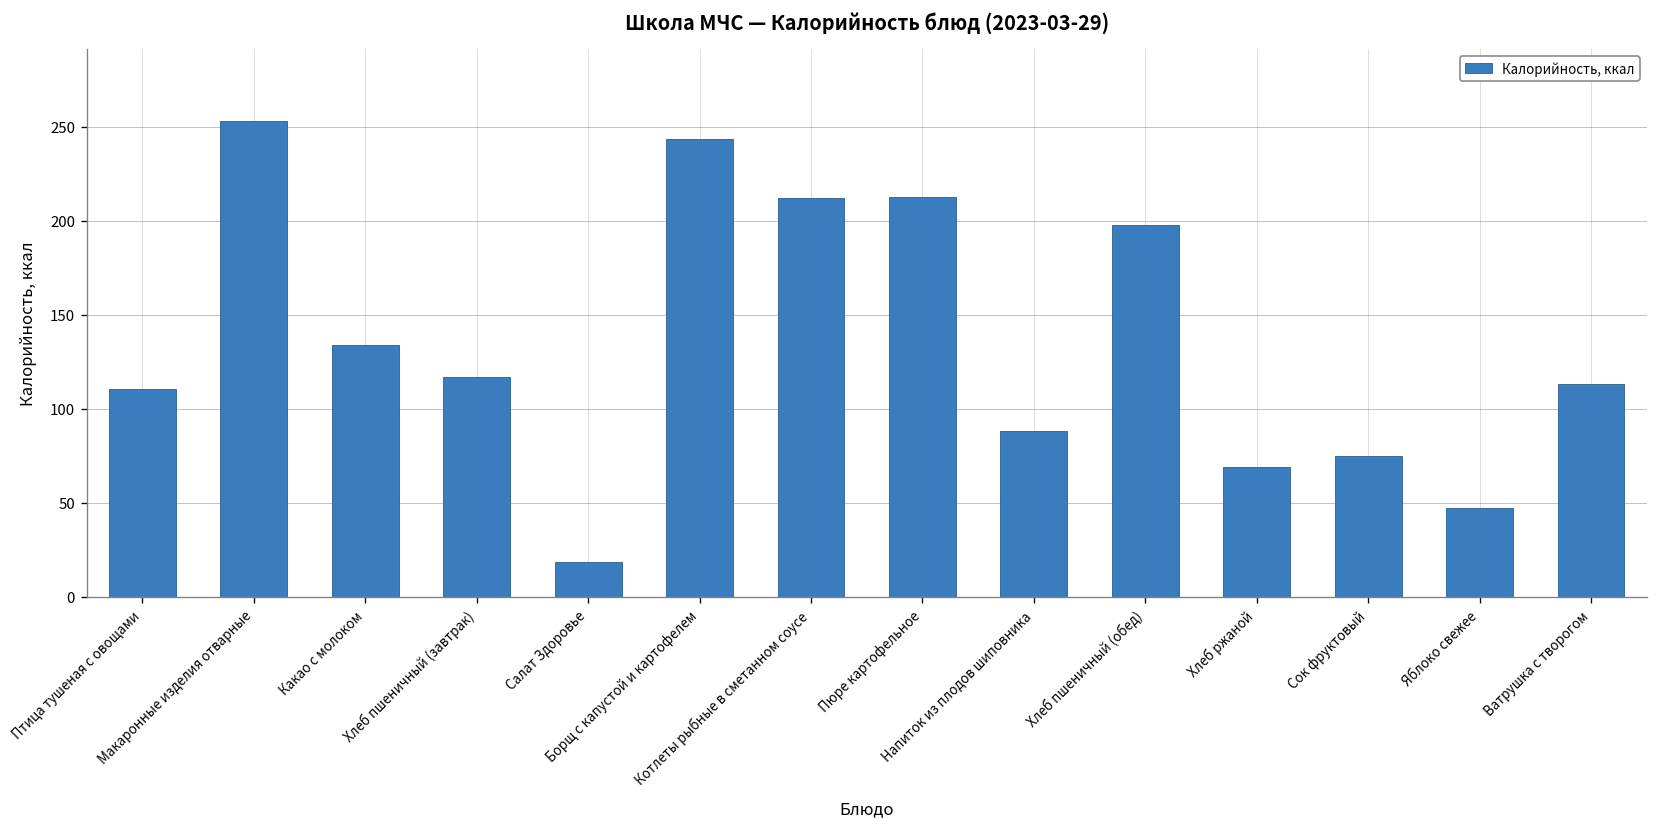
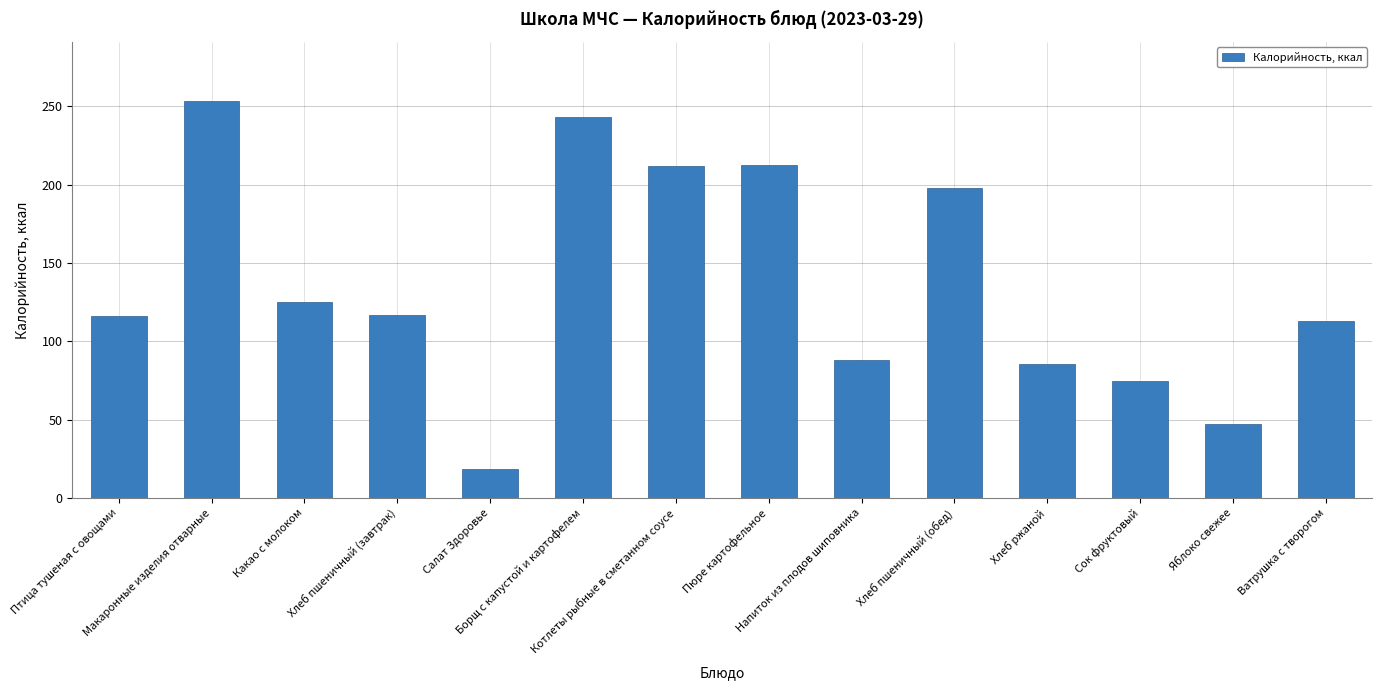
  {
-   "Птица тушеная с овощами": 110,
+   "Птица тушеная с овощами": 116,
    "Макаронные изделия отварные": 253,
-   "Какао с молоком": 134,
+   "Какао с молоком": 125,
    "Хлеб пшеничный (завтрак)": 117,
    "Салат Здоровье": 18,
    "Борщ с капустой и картофелем": 243,
    "Котлеты рыбные в сметанном соусе": 212,
    "Пюре картофельное": 213,
    "Напиток из плодов шиповника": 88,
    "Хлеб пшеничный (обед)": 198,
-   "Хлеб ржаной": 69,
+   "Хлеб ржаной": 85,
    "Сок фруктовый": 75,
    "Яблоко свежее": 47,
    "Ватрушка с творогом": 113
  }
